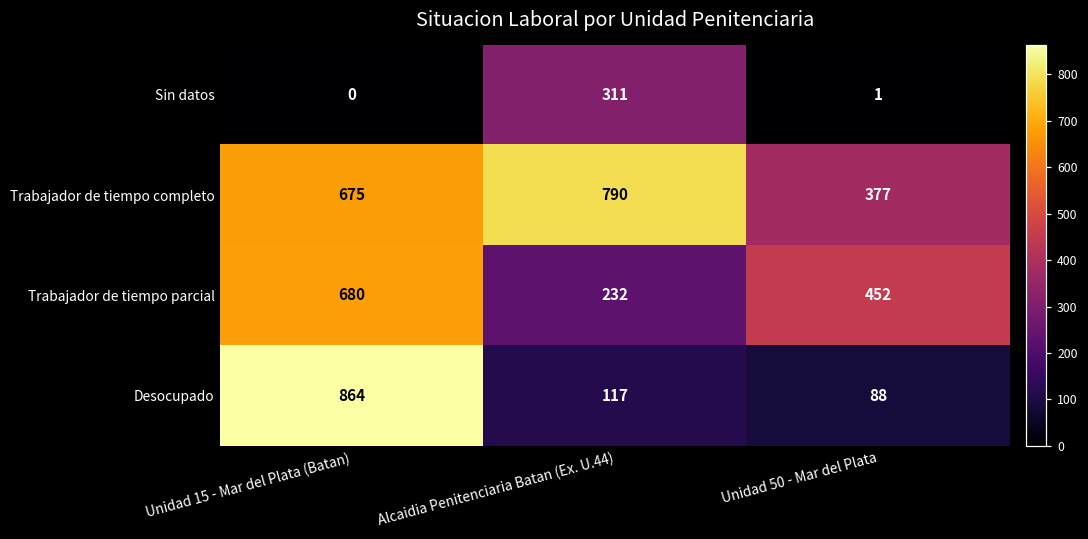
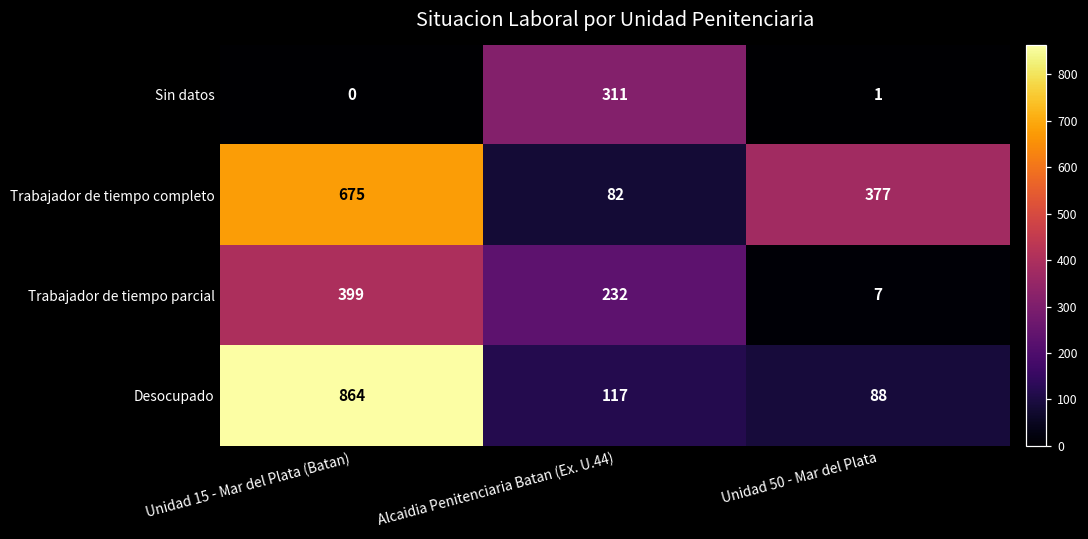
  {
    "Sin datos": {
      "Unidad 15 - Mar del Plata (Batan)": 0,
      "Alcaidia Penitenciaria Batan (Ex. U.44)": 311,
      "Unidad 50 - Mar del Plata": 1
    },
    "Trabajador de tiempo completo": {
      "Unidad 15 - Mar del Plata (Batan)": 675,
-     "Alcaidia Penitenciaria Batan (Ex. U.44)": 790,
+     "Alcaidia Penitenciaria Batan (Ex. U.44)": 82,
      "Unidad 50 - Mar del Plata": 377
    },
    "Trabajador de tiempo parcial": {
-     "Unidad 15 - Mar del Plata (Batan)": 680,
+     "Unidad 15 - Mar del Plata (Batan)": 399,
      "Alcaidia Penitenciaria Batan (Ex. U.44)": 232,
-     "Unidad 50 - Mar del Plata": 452
+     "Unidad 50 - Mar del Plata": 7
    },
    "Desocupado": {
      "Unidad 15 - Mar del Plata (Batan)": 864,
      "Alcaidia Penitenciaria Batan (Ex. U.44)": 117,
      "Unidad 50 - Mar del Plata": 88
    }
  }
